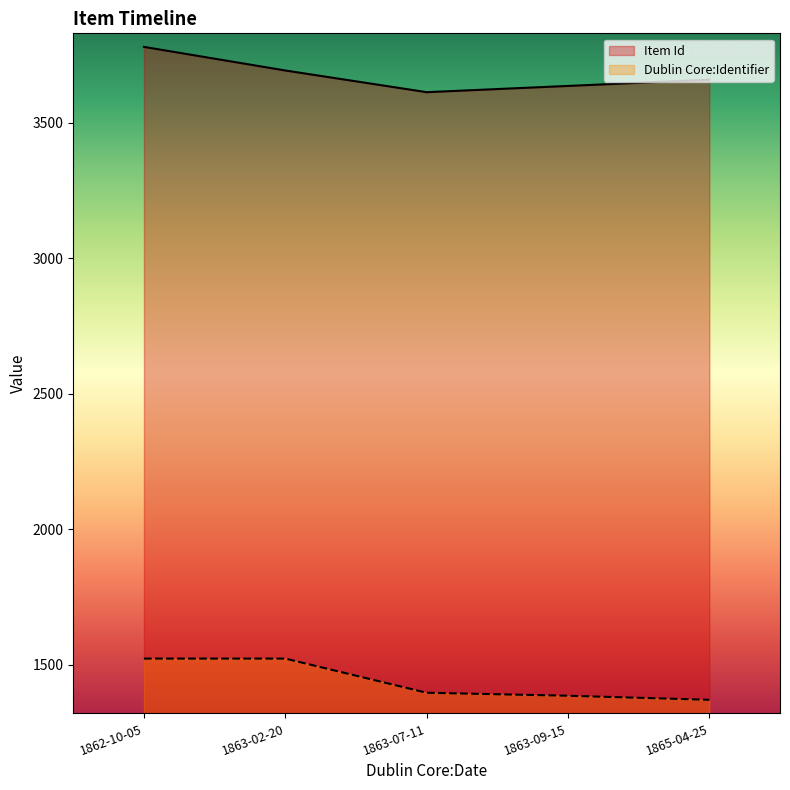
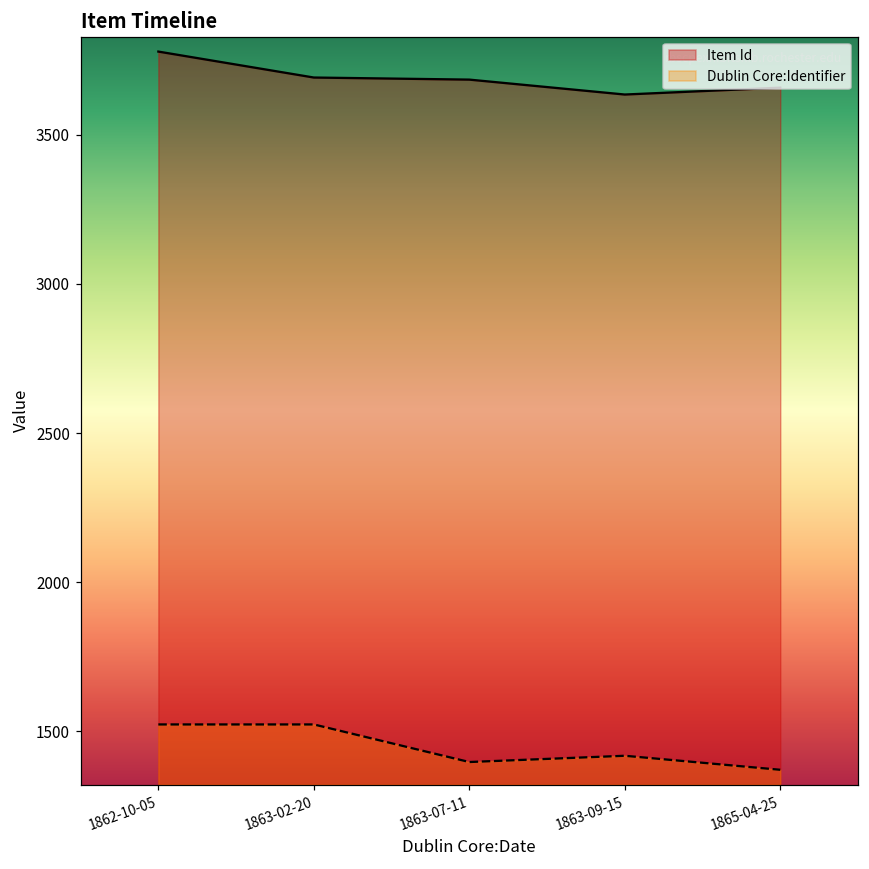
  {
    "Item Id": {
      "1862-10-05": 3780,
      "1863-02-20": 3690,
-     "1863-07-11": 3610,
+     "1863-07-11": 3690,
      "1863-09-15": 3640
    },
    "Dublin Core:Identifier": {
      "1862-10-05": 1520,
      "1863-02-20": 1520,
      "1863-07-11": 1400,
-     "1863-09-15": 1390,
+     "1863-09-15": 1420,
      "1865-04-25": 1370
    }
  }
